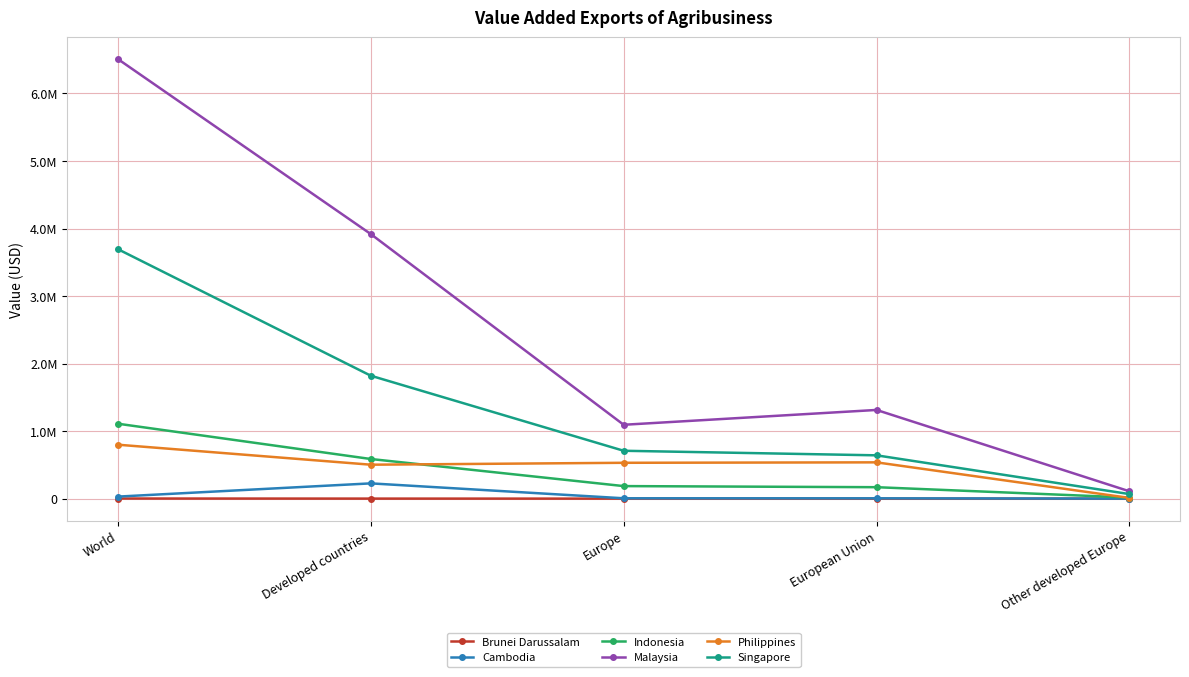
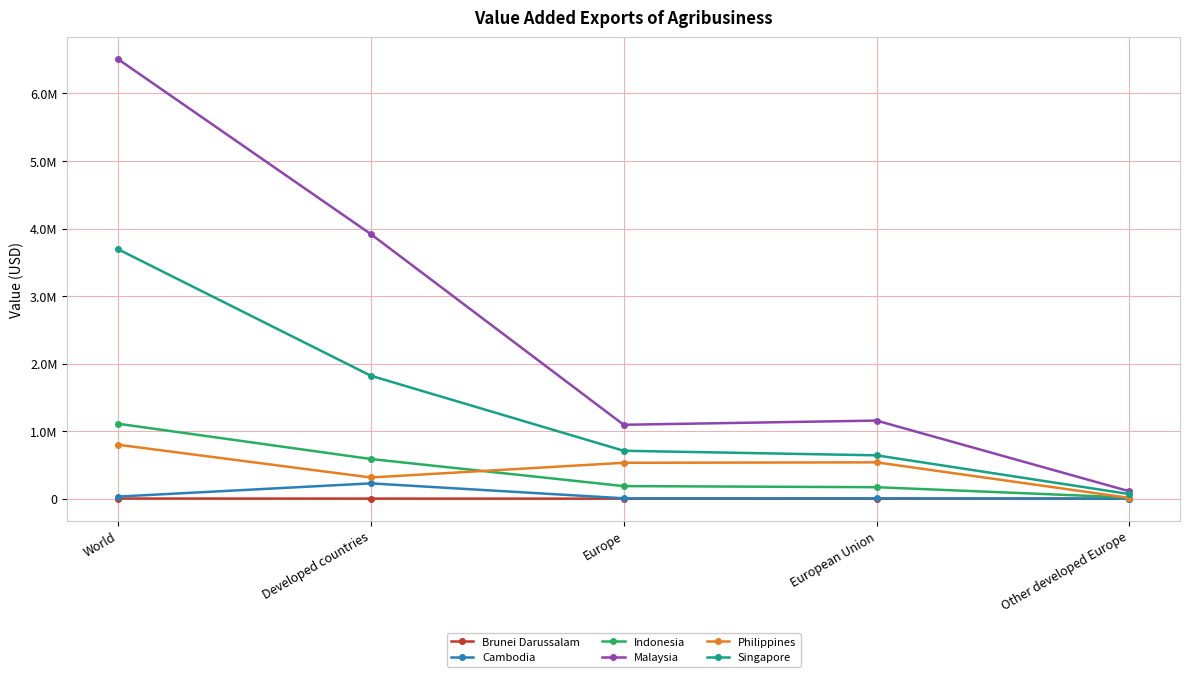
  {
    "Brunei Darussalam": {
      "Developed countries": 0
    },
    "Cambodia": {
      "Developed countries": 200000
    },
    "Malaysia": {
      "World": 6500000,
      "Developed countries": 3900000,
      "Europe": 1100000,
-     "European Union": 1300000,
+     "European Union": 1200000,
      "Other developed Europe": 100000
    },
    "Philippines": {
      "World": 800000,
-     "Developed countries": 500000,
+     "Developed countries": 300000,
      "Europe": 500000,
      "European Union": 500000
    }
  }
